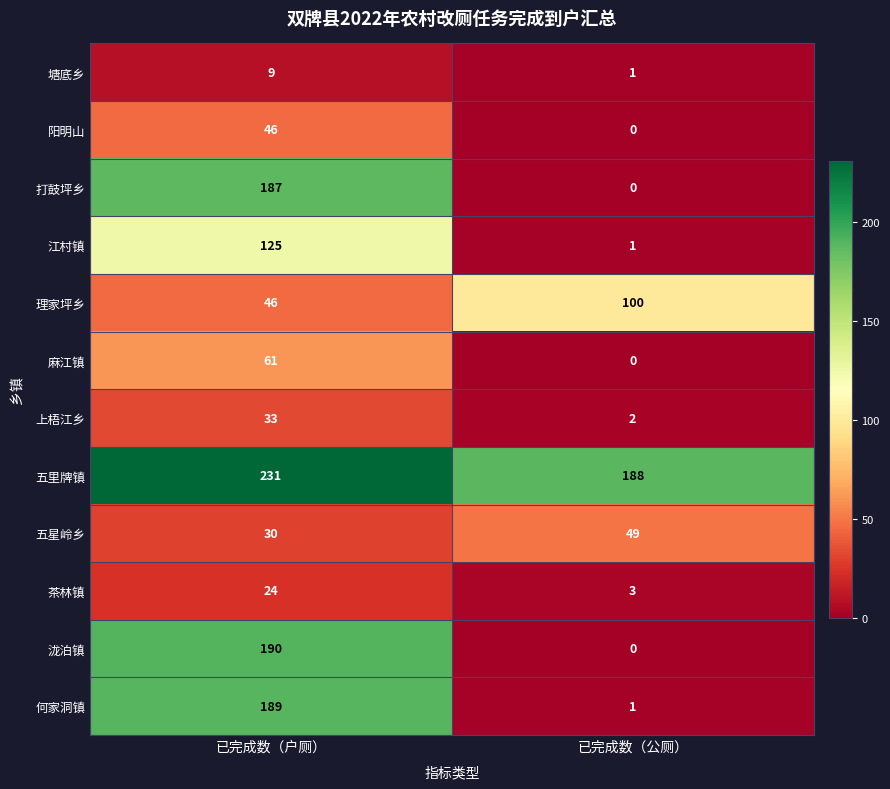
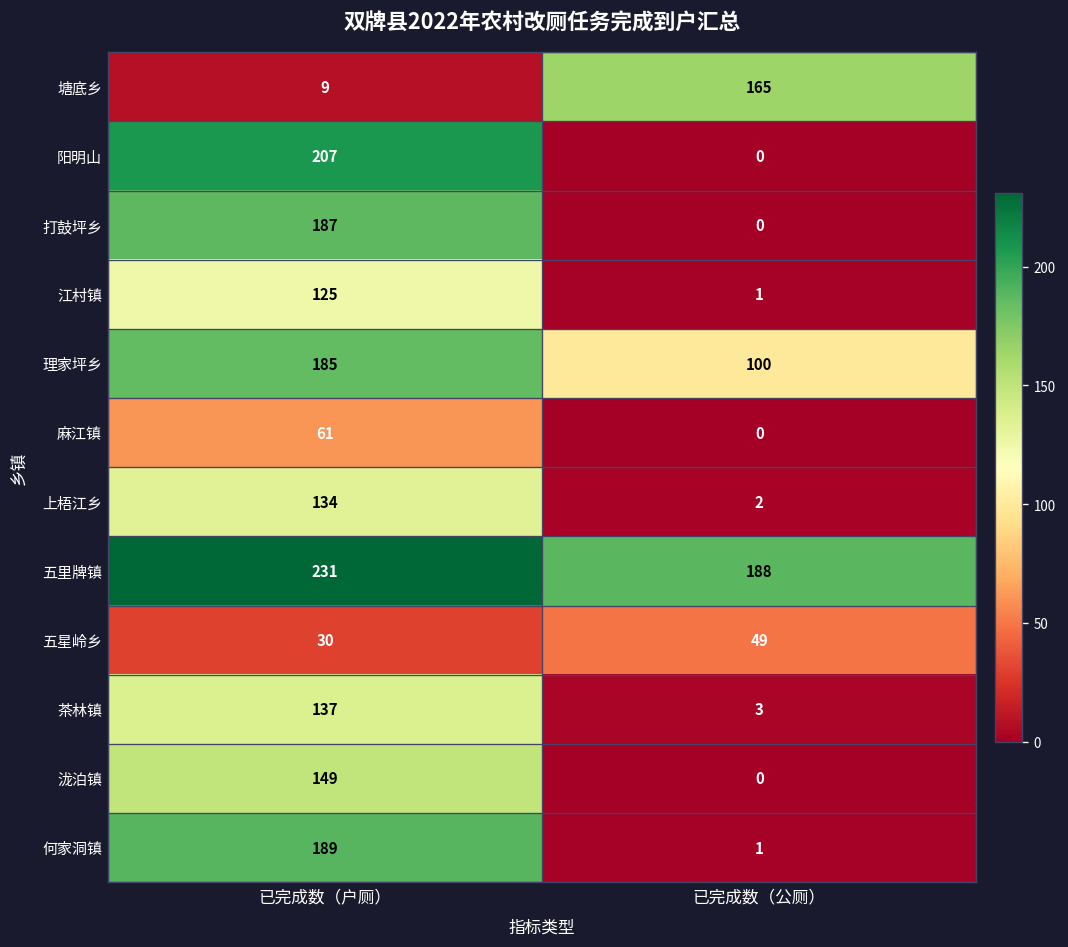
  {
    "塘底乡": {
      "已完成数（户厕）": 9,
-     "已完成数（公厕）": 1
+     "已完成数（公厕）": 165
    },
    "阳明山": {
-     "已完成数（户厕）": 46,
+     "已完成数（户厕）": 207,
      "已完成数（公厕）": 0
    },
    "打鼓坪乡": {
      "已完成数（户厕）": 187,
      "已完成数（公厕）": 0
    },
    "江村镇": {
      "已完成数（户厕）": 125,
      "已完成数（公厕）": 1
    },
    "理家坪乡": {
-     "已完成数（户厕）": 46,
+     "已完成数（户厕）": 185,
      "已完成数（公厕）": 100
    },
    "麻江镇": {
      "已完成数（户厕）": 61,
      "已完成数（公厕）": 0
    },
    "上梧江乡": {
-     "已完成数（户厕）": 33,
+     "已完成数（户厕）": 134,
      "已完成数（公厕）": 2
    },
    "五里牌镇": {
      "已完成数（户厕）": 231,
      "已完成数（公厕）": 188
    },
    "五星岭乡": {
      "已完成数（户厕）": 30,
      "已完成数（公厕）": 49
    },
    "茶林镇": {
-     "已完成数（户厕）": 24,
+     "已完成数（户厕）": 137,
      "已完成数（公厕）": 3
    },
    "泷泊镇": {
-     "已完成数（户厕）": 190,
+     "已完成数（户厕）": 149,
      "已完成数（公厕）": 0
    },
    "何家洞镇": {
      "已完成数（户厕）": 189,
      "已完成数（公厕）": 1
    }
  }
